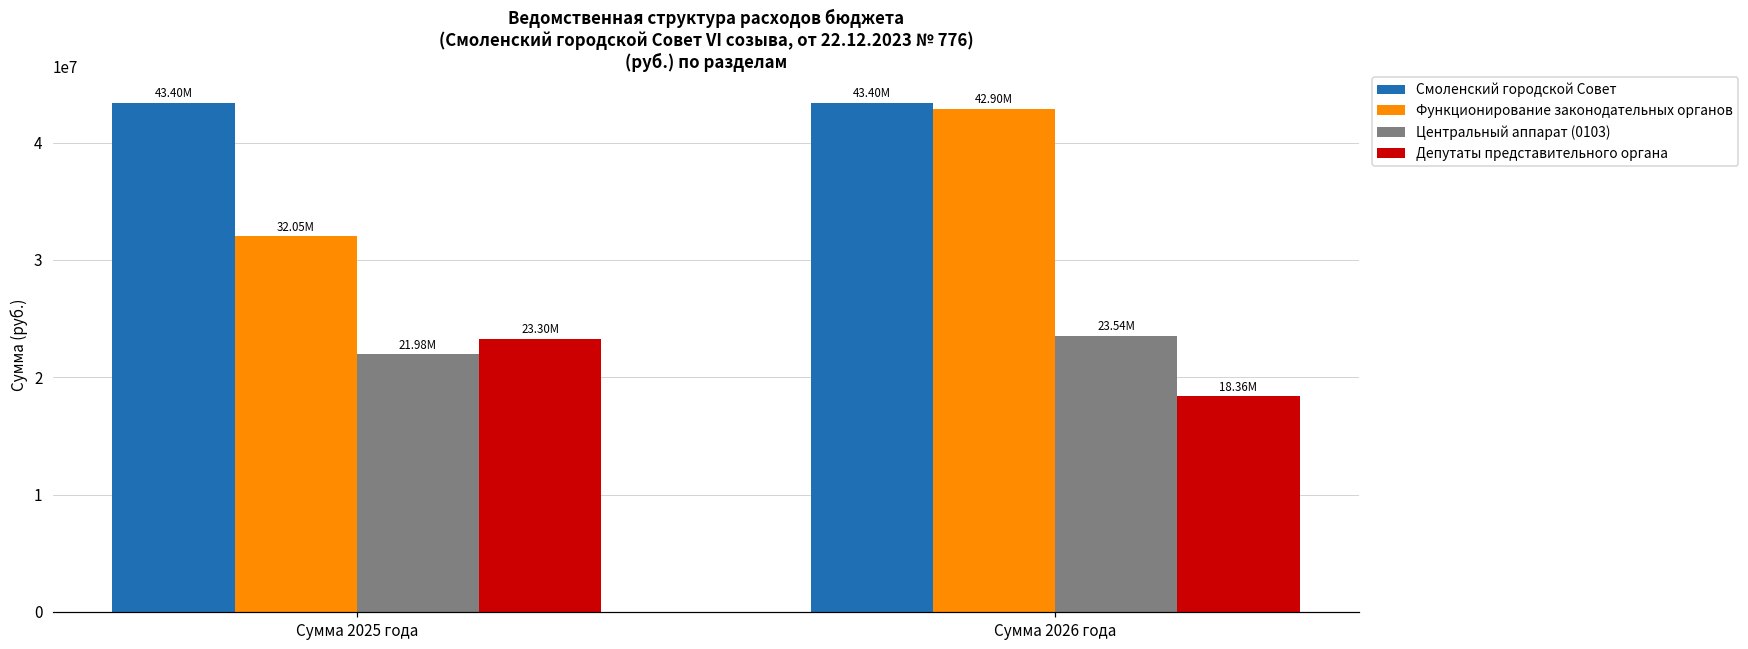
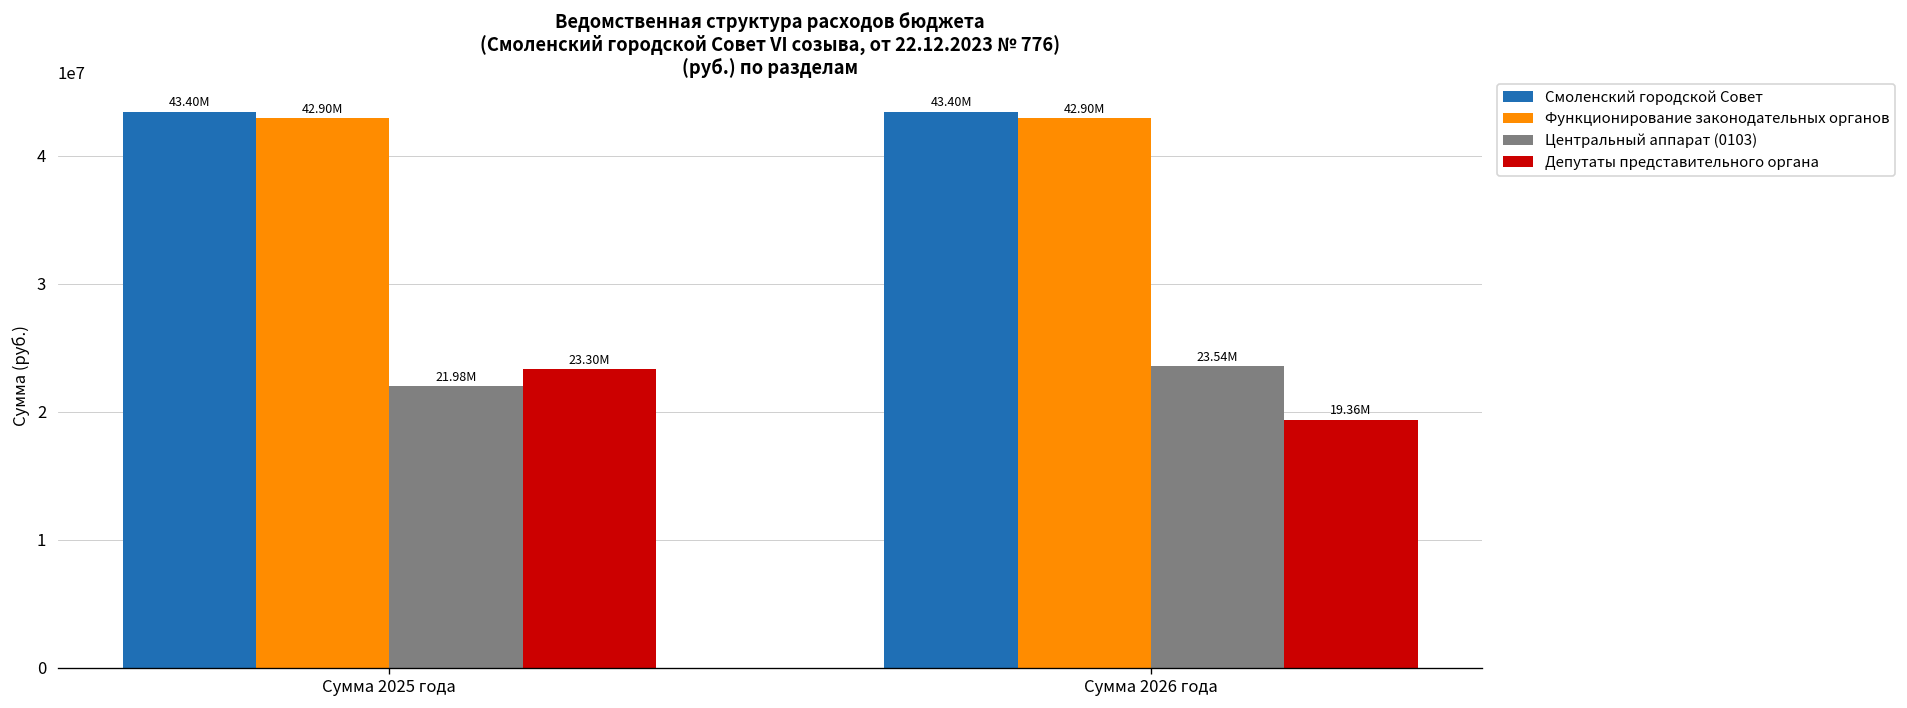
  {
    "Смоленский городской Совет": {
      "Сумма 2025 года": "43.40M",
      "Сумма 2026 года": "43.40M"
    },
    "Функционирование законодательных органов": {
-     "Сумма 2025 года": "32.05M",
+     "Сумма 2025 года": "42.90M",
      "Сумма 2026 года": "42.90M"
    },
    "Центральный аппарат (0103)": {
      "Сумма 2025 года": "21.98M",
      "Сумма 2026 года": "23.54M"
    },
    "Депутаты представительного органа": {
      "Сумма 2025 года": "23.30M",
-     "Сумма 2026 года": "18.36M"
+     "Сумма 2026 года": "19.36M"
    }
  }
